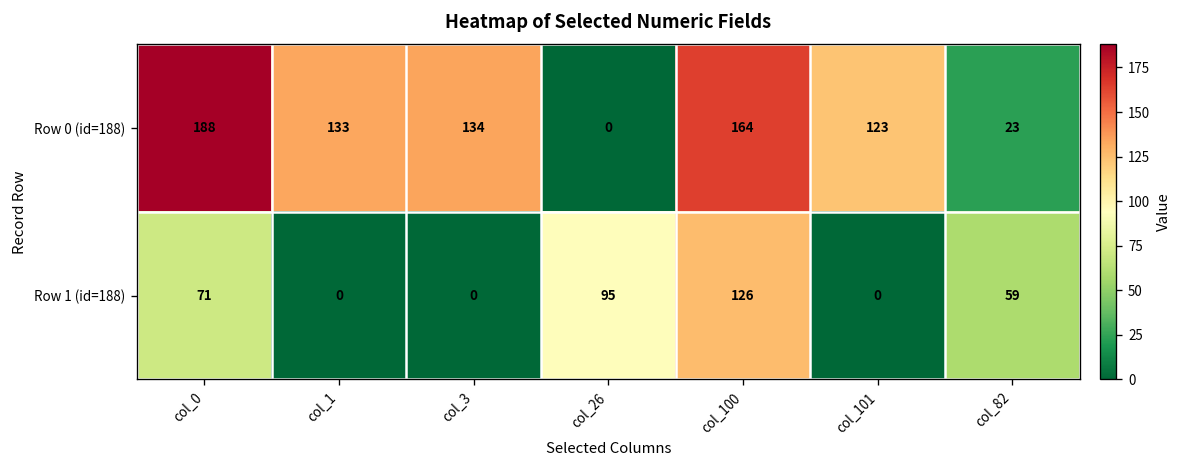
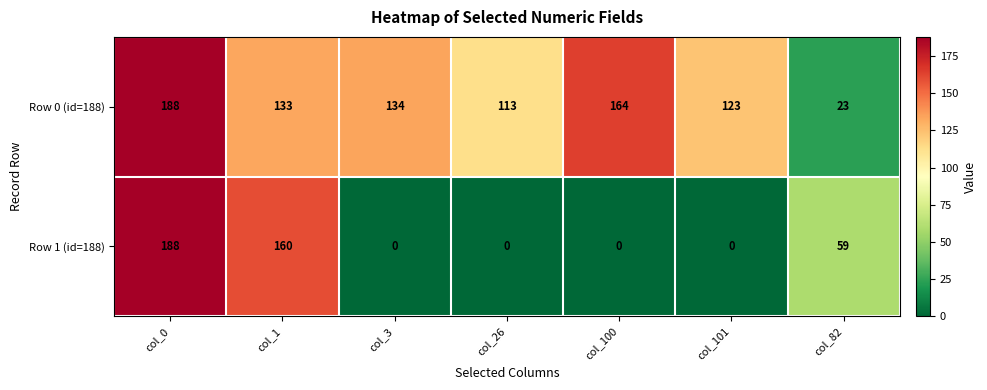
  {
    "Row 0 (id=188)": {
      "col_0": 188,
      "col_1": 133,
      "col_3": 134,
-     "col_26": 0,
+     "col_26": 113,
      "col_100": 164,
      "col_101": 123,
      "col_82": 23
    },
    "Row 1 (id=188)": {
-     "col_0": 71,
-     "col_1": 0,
+     "col_0": 188,
+     "col_1": 160,
      "col_3": 0,
-     "col_26": 95,
-     "col_100": 126,
+     "col_26": 0,
+     "col_100": 0,
      "col_101": 0,
      "col_82": 59
    }
  }
